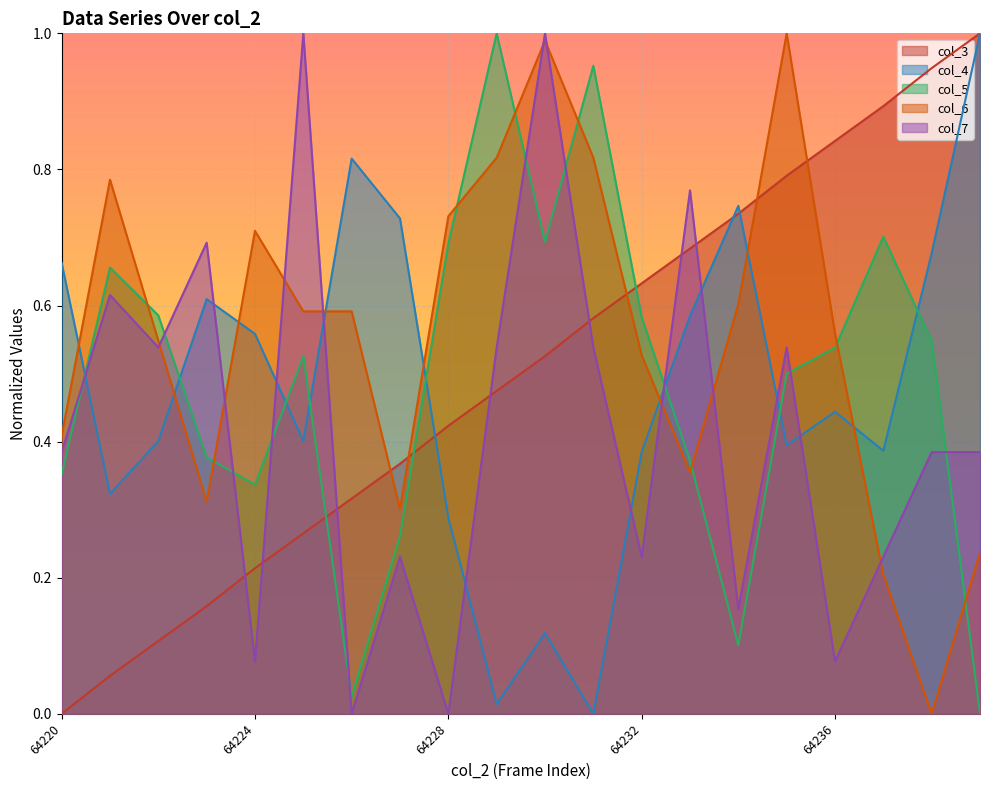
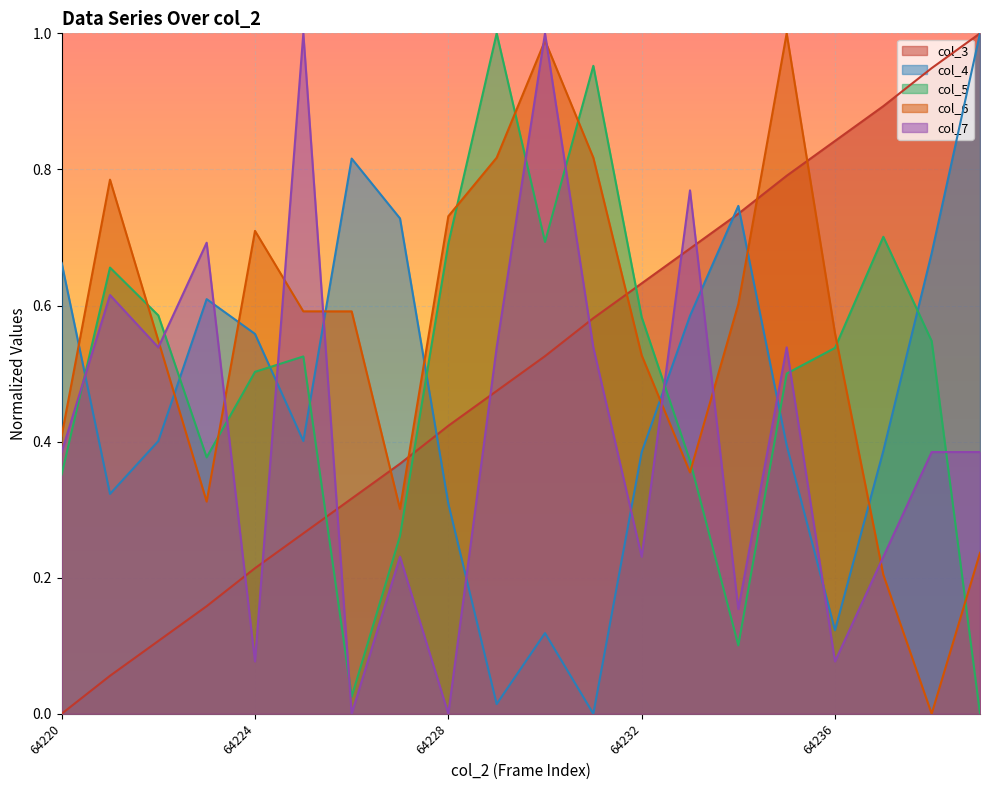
  {
    "col_4": {
      "64220": 0.66,
      "64224": 0.56,
-     "64228": 0.29,
+     "64228": 0.31,
      "64232": 0.38,
-     "64236": 0.44
+     "64236": 0.12
    },
    "col_5": {
      "64220": 0.35,
-     "64224": 0.34,
+     "64224": 0.50,
      "64228": 0.69,
      "64232": 0.58,
      "64236": 0.54
    },
    "col_7": {
      "64220": 0.38,
      "64224": 0.08,
      "64228": 0.00,
      "64232": 0.23,
      "64236": 0.08
    }
  }
